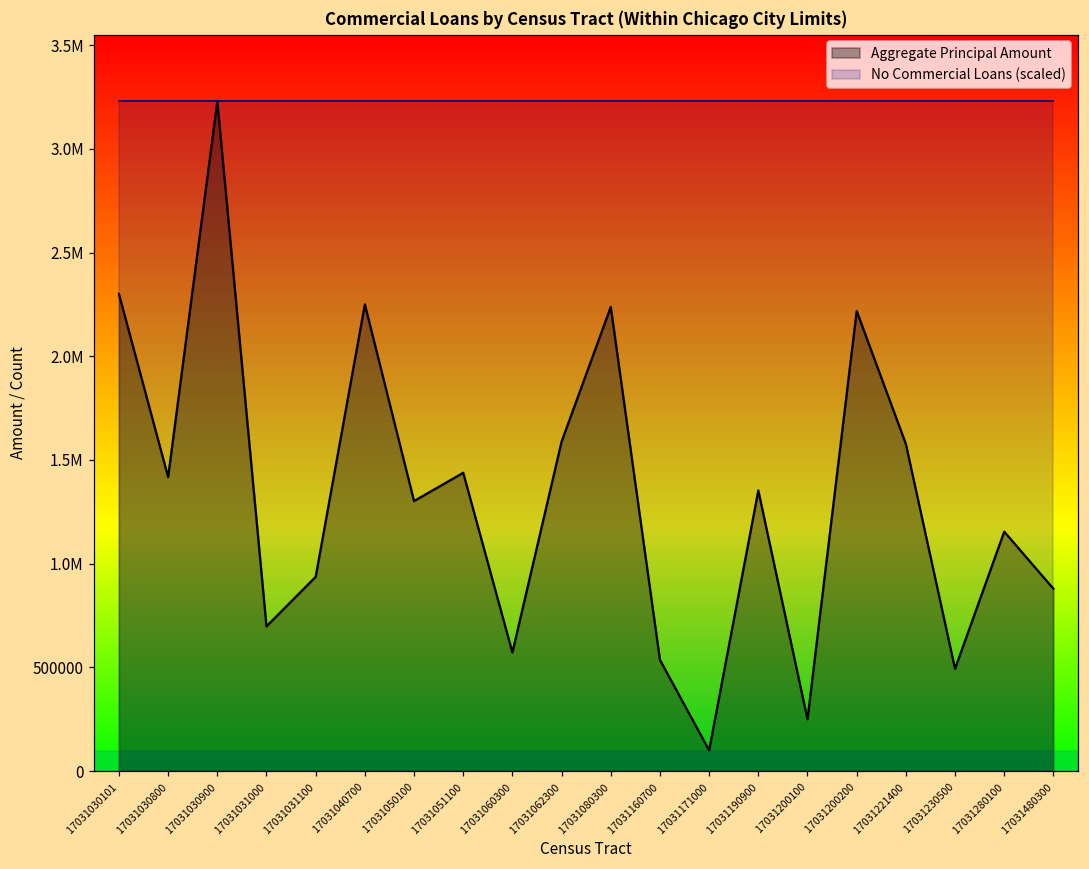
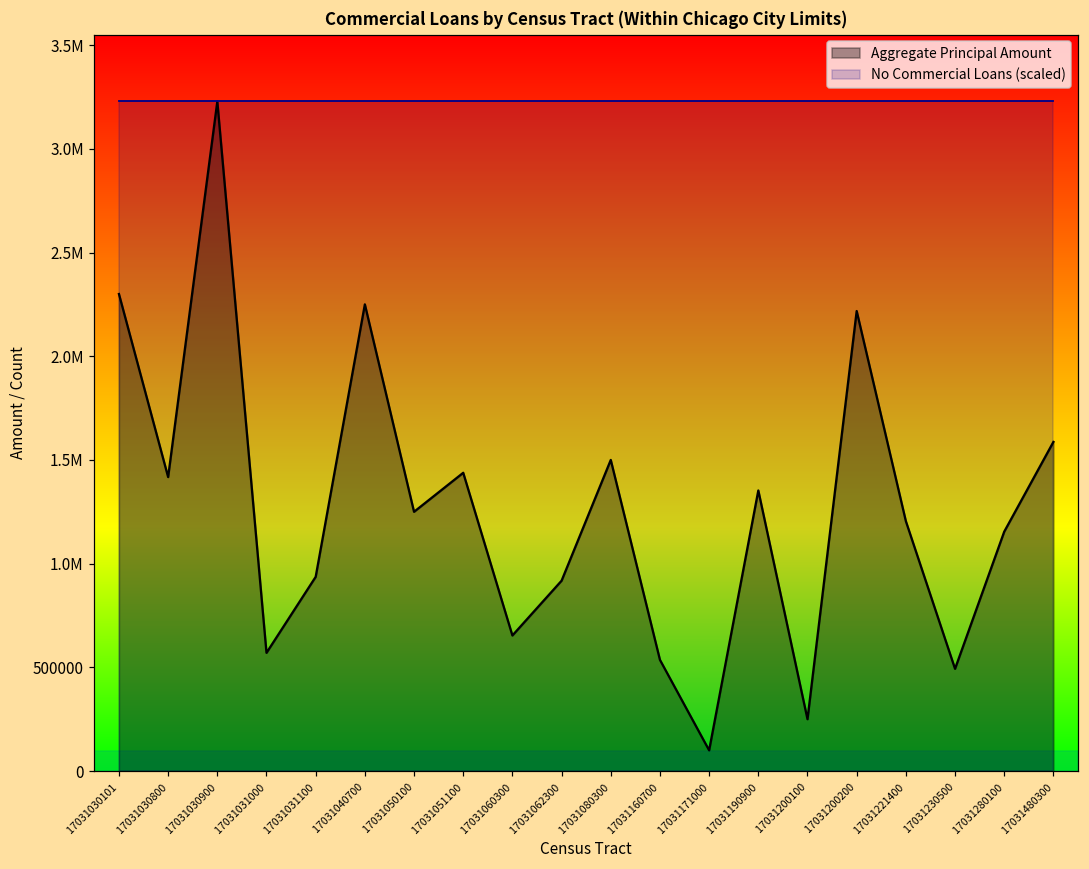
  {
    "Aggregate Principal Amount": {
      "17031030101": 2300000,
      "17031030800": 1420000,
-     "17031031000": 700000,
+     "17031031000": 570000,
      "17031031100": 940000,
      "17031040700": 2250000,
-     "17031050100": 1300000,
+     "17031050100": 1250000,
      "17031051100": 1440000,
-     "17031060300": 570000,
-     "17031062300": 1590000,
-     "17031080300": 2240000,
+     "17031060300": 650000,
+     "17031062300": 920000,
+     "17031080300": 1500000,
      "17031160700": 540000,
      "17031171000": 100000,
      "17031190900": 1350000,
      "17031200100": 250000,
      "17031200200": 2220000,
-     "17031221400": 1580000,
+     "17031221400": 1200000,
      "17031230500": 490000,
      "17031280100": 1150000,
-     "17031480300": 880000
+     "17031480300": 1590000
    },
    "No Commercial Loans (scaled)": {
      "17031030101": 3230000,
      "17031030800": 3230000,
      "17031031000": 3230000,
      "17031031100": 3230000,
      "17031040700": 3230000,
      "17031050100": 3230000,
      "17031051100": 3230000,
      "17031060300": 3230000,
      "17031062300": 3230000,
      "17031080300": 3230000,
      "17031160700": 3230000,
      "17031171000": 3230000,
      "17031190900": 3230000,
      "17031200100": 3230000,
      "17031200200": 3230000,
      "17031221400": 3230000,
      "17031230500": 3230000,
      "17031280100": 3230000,
      "17031480300": 3230000
    }
  }
